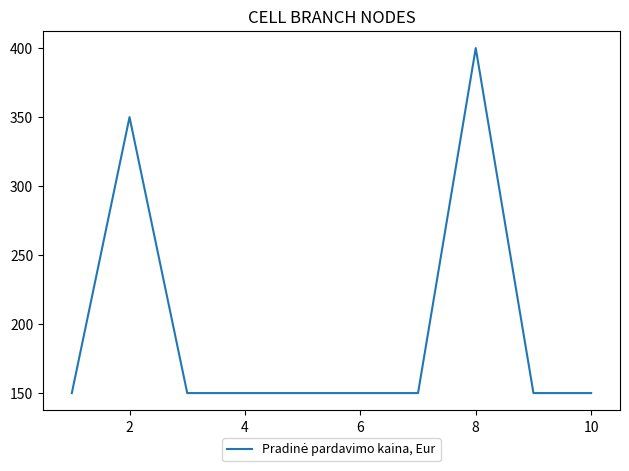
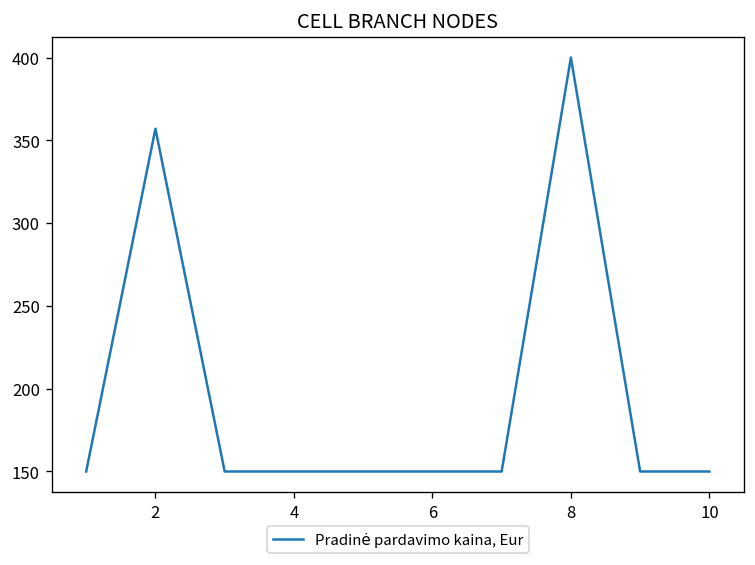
  {
-   "2": 350,
+   "2": 357,
    "4": 150,
    "6": 150,
    "8": 400,
    "10": 150
  }
